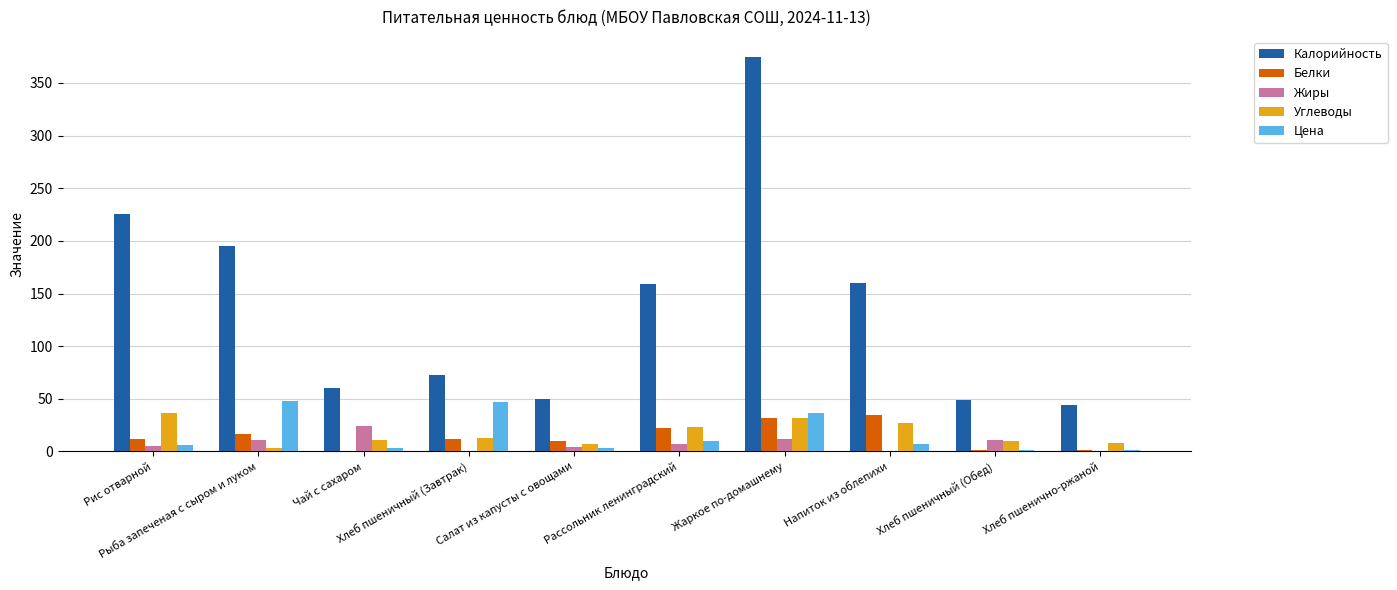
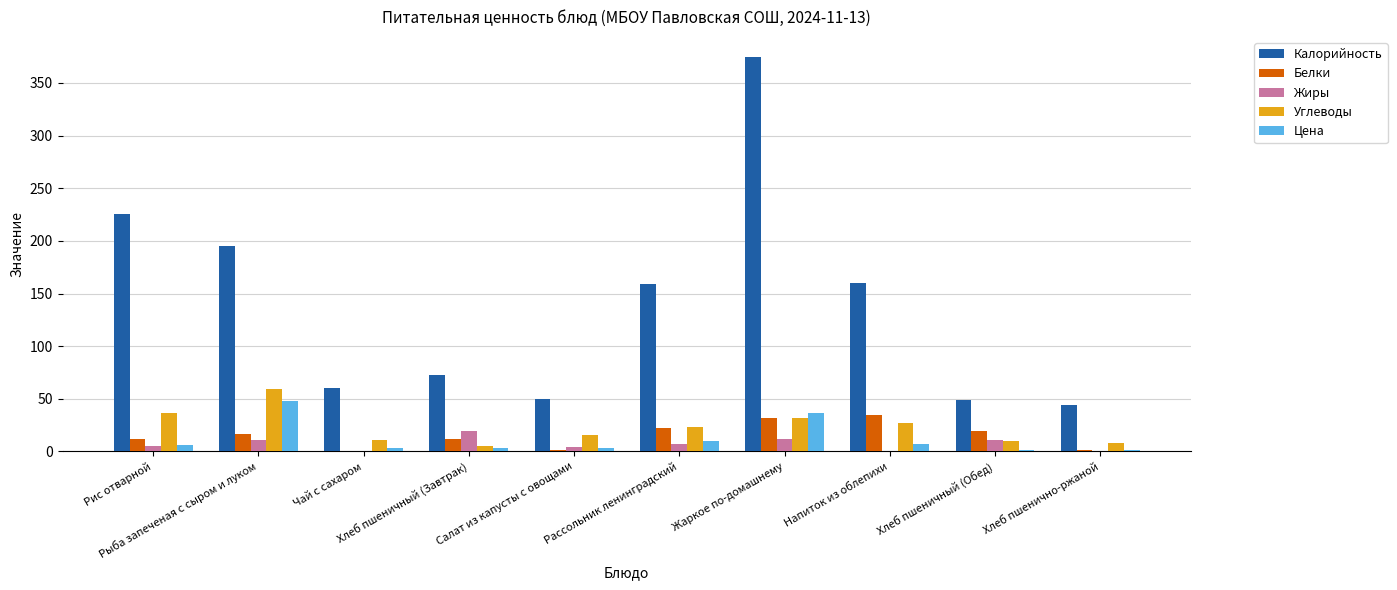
  {
    "Калорийность": {
      "Рис отварной": 226,
      "Рыба запеченая с сыром и луком": 195,
      "Чай с сахаром": 60,
      "Хлеб пшеничный (Завтрак)": 73,
      "Салат из капусты с овощами": 50,
      "Рассольник ленинградский": 160,
      "Жаркое по-домашнему": 375,
      "Напиток из облепихи": 160,
      "Хлеб пшеничный (Обед)": 49,
      "Хлеб пшенично-ржаной": 44
    },
    "Белки": {
      "Рис отварной": 12,
      "Рыба запеченая с сыром и луком": 16,
      "Чай с сахаром": 0,
      "Хлеб пшеничный (Завтрак)": 12,
-     "Салат из капусты с овощами": 10,
+     "Салат из капусты с овощами": 2,
      "Рассольник ленинградский": 22,
      "Жаркое по-домашнему": 32,
      "Напиток из облепихи": 34,
-     "Хлеб пшеничный (Обед)": 2
+     "Хлеб пшеничный (Обед)": 19
    },
    "Жиры": {
      "Рис отварной": 5,
      "Рыба запеченая с сыром и луком": 11,
-     "Чай с сахаром": 24,
-     "Хлеб пшеничный (Завтрак)": 0,
+     "Чай с сахаром": 0,
+     "Хлеб пшеничный (Завтрак)": 19,
      "Салат из капусты с овощами": 4,
      "Рассольник ленинградский": 7,
      "Жаркое по-домашнему": 12,
      "Напиток из облепихи": 0,
      "Хлеб пшеничный (Обед)": 11
    },
    "Углеводы": {
      "Рис отварной": 37,
-     "Рыба запеченая с сыром и луком": 3,
+     "Рыба запеченая с сыром и луком": 59,
      "Чай с сахаром": 11,
-     "Хлеб пшеничный (Завтрак)": 13,
-     "Салат из капусты с овощами": 7,
+     "Хлеб пшеничный (Завтрак)": 5,
+     "Салат из капусты с овощами": 16,
      "Рассольник ленинградский": 23,
      "Жаркое по-домашнему": 32,
      "Напиток из облепихи": 27,
      "Хлеб пшеничный (Обед)": 10,
      "Хлеб пшенично-ржаной": 8
    },
    "Цена": {
      "Рис отварной": 6,
      "Рыба запеченая с сыром и луком": 48,
      "Чай с сахаром": 3,
-     "Хлеб пшеничный (Завтрак)": 47,
+     "Хлеб пшеничный (Завтрак)": 3,
      "Салат из капусты с овощами": 4,
      "Рассольник ленинградский": 10,
      "Жаркое по-домашнему": 36,
      "Напиток из облепихи": 7
    }
  }
